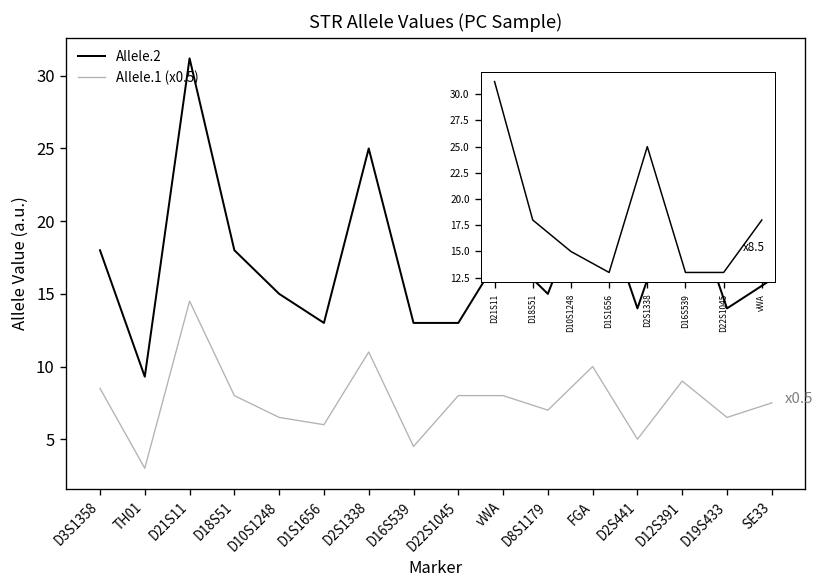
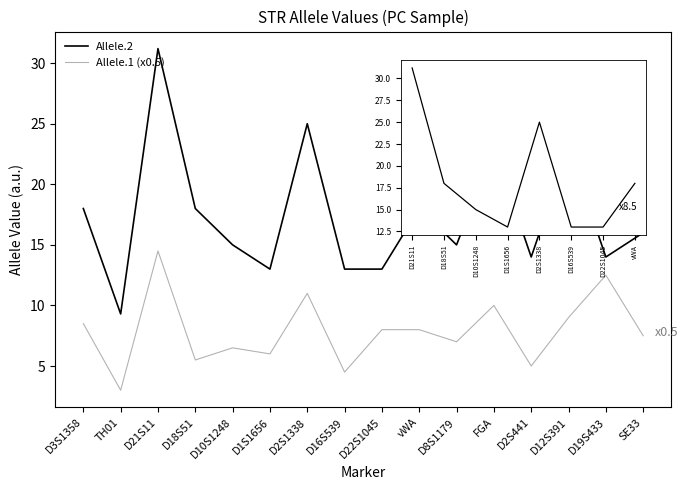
  {
    "STR Allele Values (PC Sample)": {
      "Allele.2": {
        "D3S1358": 18.0,
        "TH01": 9.3,
        "D21S11": 31.2,
        "D18S51": 18.0,
        "D10S1248": 15.0,
        "D1S1656": 13.0,
        "D2S1338": 25.0,
        "D16S539": 13.0,
        "D22S1045": 13.0,
        "vWA": 18.0,
        "D8S1179": 15.0,
        "FGA": 23.0,
        "D2S441": 14.0,
        "D12S391": 23.0,
        "D19S433": 14.0,
        "SE33": 16.0
      },
      "Allele.1 (x0.5)": {
        "D3S1358": 8.5,
        "TH01": 3.0,
        "D21S11": 14.5,
-       "D18S51": 8.0,
+       "D18S51": 5.5,
        "D10S1248": 6.5,
        "D1S1656": 6.0,
        "D2S1338": 11.0,
        "D16S539": 4.5,
        "D22S1045": 8.0,
        "vWA": 8.0,
        "D8S1179": 7.0,
        "FGA": 10.0,
        "D2S441": 5.0,
        "D12S391": 9.0,
-       "D19S433": 6.5,
+       "D19S433": 12.5,
        "SE33": 7.5
      }
    }
  }
